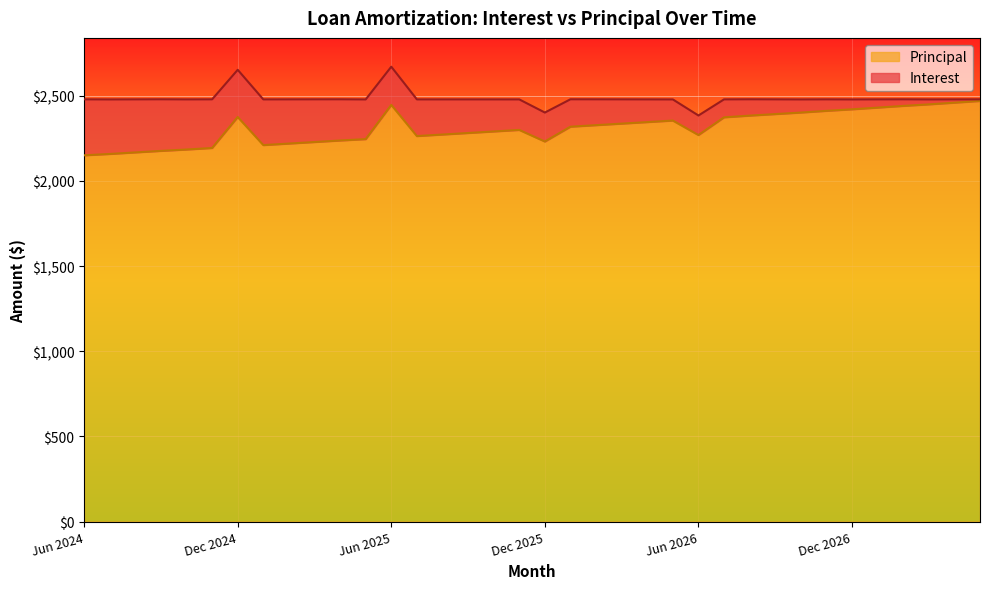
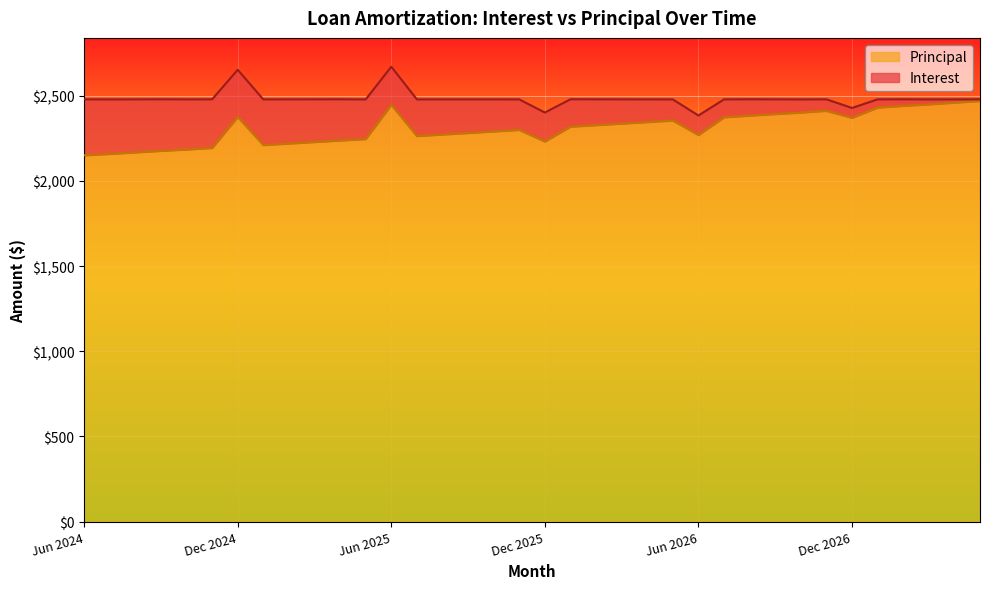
  {
    "Principal": {
      "Jun 2024": "$2,150",
      "Dec 2024": "$2,380",
      "Jun 2025": "$2,450",
      "Dec 2025": "$2,230",
      "Jun 2026": "$2,270",
-     "Dec 2026": "$2,420"
+     "Dec 2026": "$2,370"
    },
    "Interest": {
      "Jun 2024": "$330",
      "Dec 2024": "$280",
      "Jun 2025": "$220",
      "Dec 2025": "$170",
      "Jun 2026": "$110",
      "Dec 2026": "$60"
    }
  }
